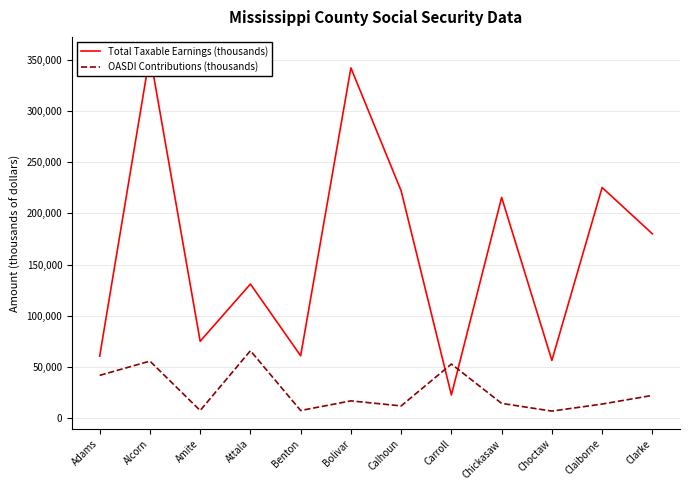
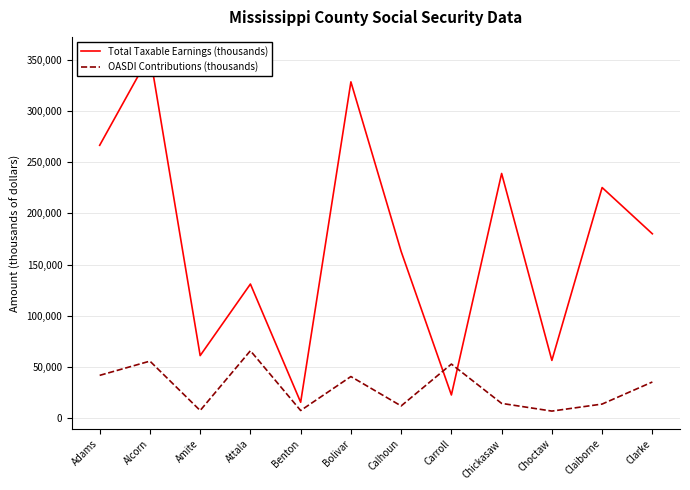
  {
    "Total Taxable Earnings (thousands)": {
-     "Adams": "61,000",
-     "Amite": "75,000",
+     "Adams": "266,000",
+     "Amite": "61,000",
      "Attala": "131,000",
-     "Benton": "61,000",
-     "Bolivar": "342,000",
-     "Calhoun": "222,000",
+     "Benton": "16,000",
+     "Bolivar": "328,000",
+     "Calhoun": "163,000",
      "Carroll": "23,000",
-     "Chickasaw": "216,000",
+     "Chickasaw": "239,000",
      "Choctaw": "56,000",
      "Claiborne": "225,000",
      "Clarke": "180,000"
    },
    "OASDI Contributions (thousands)": {
      "Adams": "42,000",
      "Alcorn": "56,000",
      "Amite": "8,000",
      "Attala": "66,000",
      "Benton": "8,000",
-     "Bolivar": "17,000",
+     "Bolivar": "41,000",
      "Calhoun": "12,000",
      "Carroll": "53,000",
      "Chickasaw": "15,000",
      "Choctaw": "7,000",
      "Claiborne": "14,000",
-     "Clarke": "22,000"
+     "Clarke": "35,000"
    }
  }
